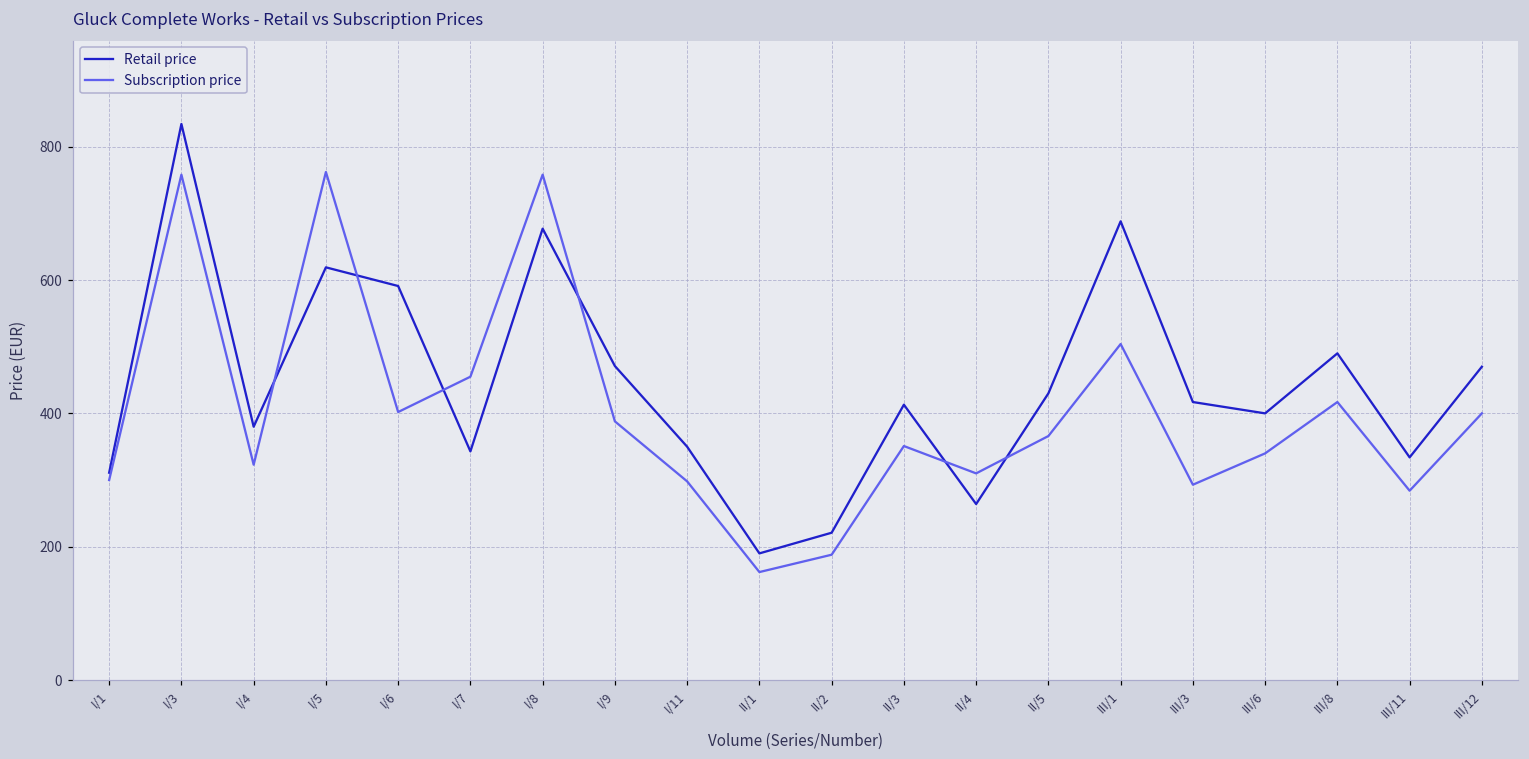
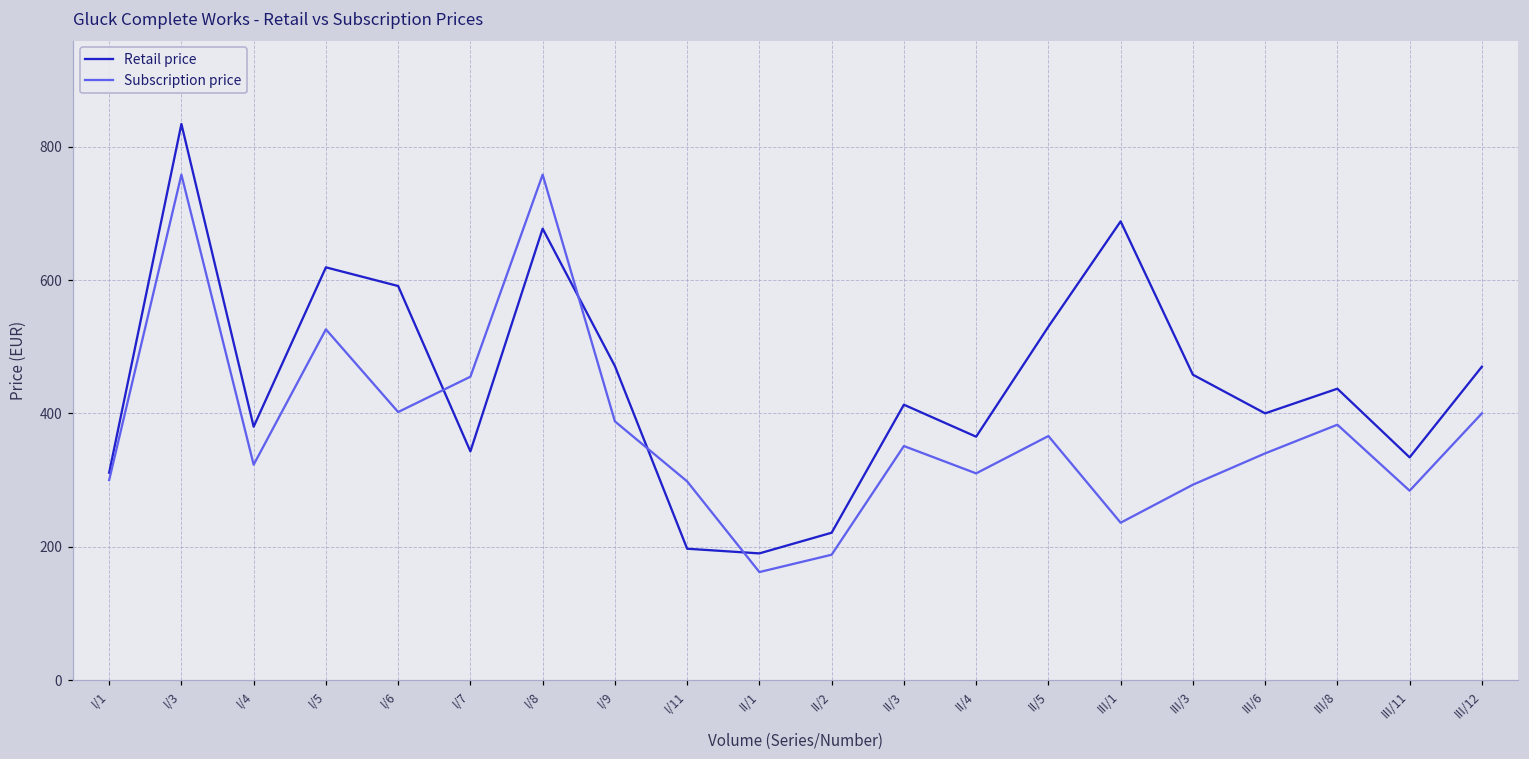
  {
    "Retail price": {
      "I/1": 310,
      "I/3": 830,
      "I/4": 380,
      "I/5": 620,
      "I/6": 590,
      "I/7": 340,
      "I/8": 680,
      "I/9": 470,
-     "I/11": 350,
+     "I/11": 200,
      "II/1": 190,
      "II/2": 220,
      "II/3": 410,
-     "II/4": 260,
-     "II/5": 430,
+     "II/4": 370,
+     "II/5": 530,
      "III/1": 690,
-     "III/3": 420,
+     "III/3": 460,
      "III/6": 400,
-     "III/8": 490,
+     "III/8": 440,
      "III/11": 330,
      "III/12": 470
    },
    "Subscription price": {
      "I/1": 300,
      "I/3": 760,
      "I/4": 320,
-     "I/5": 760,
+     "I/5": 530,
      "I/6": 400,
      "I/7": 460,
      "I/8": 760,
      "I/9": 390,
      "I/11": 300,
      "II/1": 160,
      "II/2": 190,
      "II/3": 350,
      "II/4": 310,
      "II/5": 370,
-     "III/1": 500,
+     "III/1": 240,
      "III/3": 290,
      "III/6": 340,
-     "III/8": 420,
+     "III/8": 380,
      "III/11": 280,
      "III/12": 400
    }
  }
